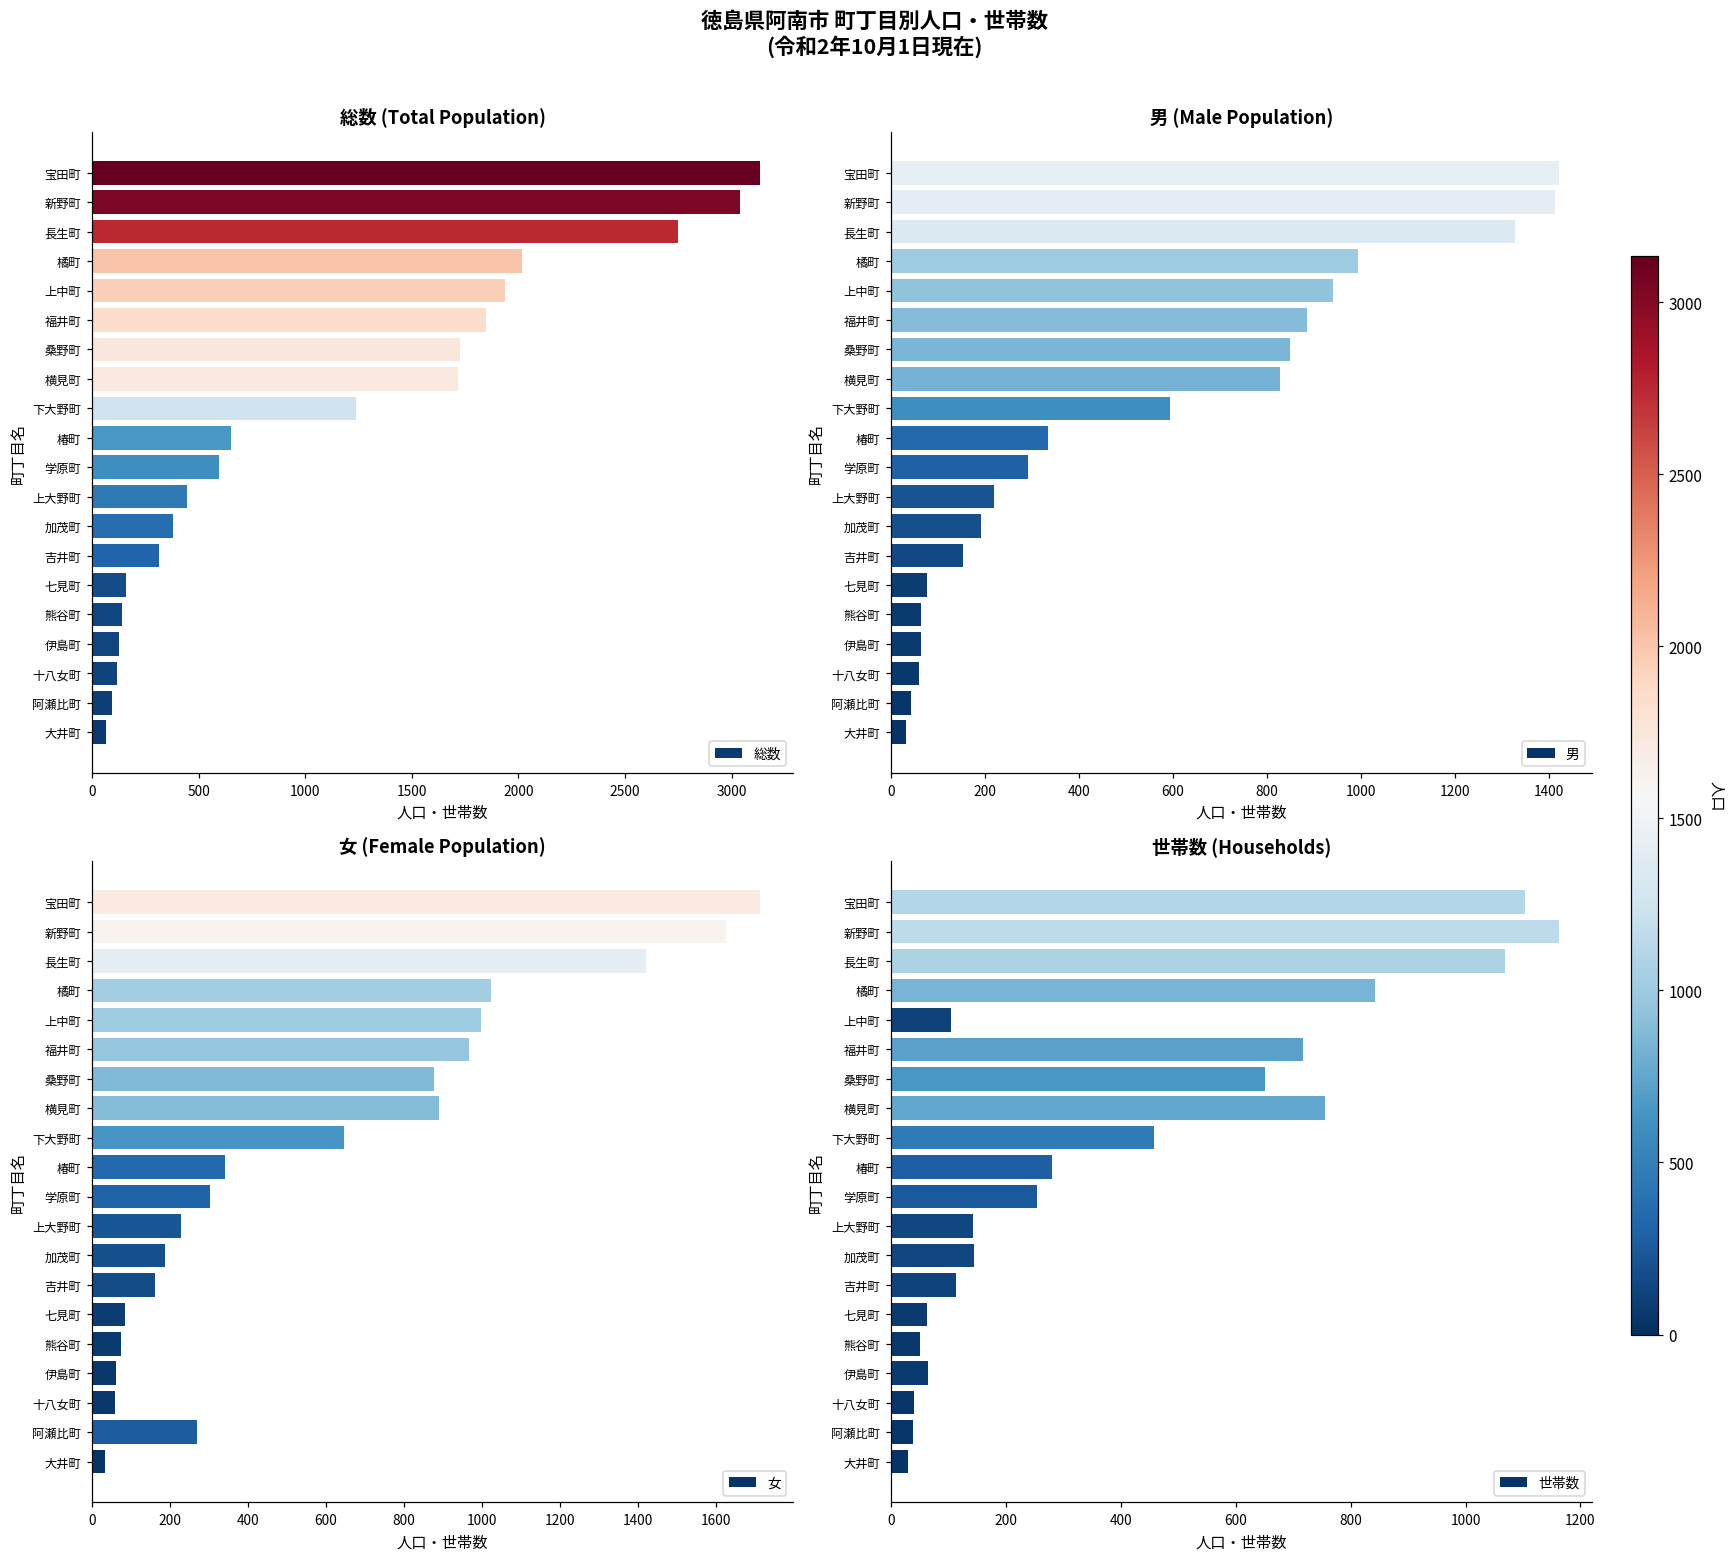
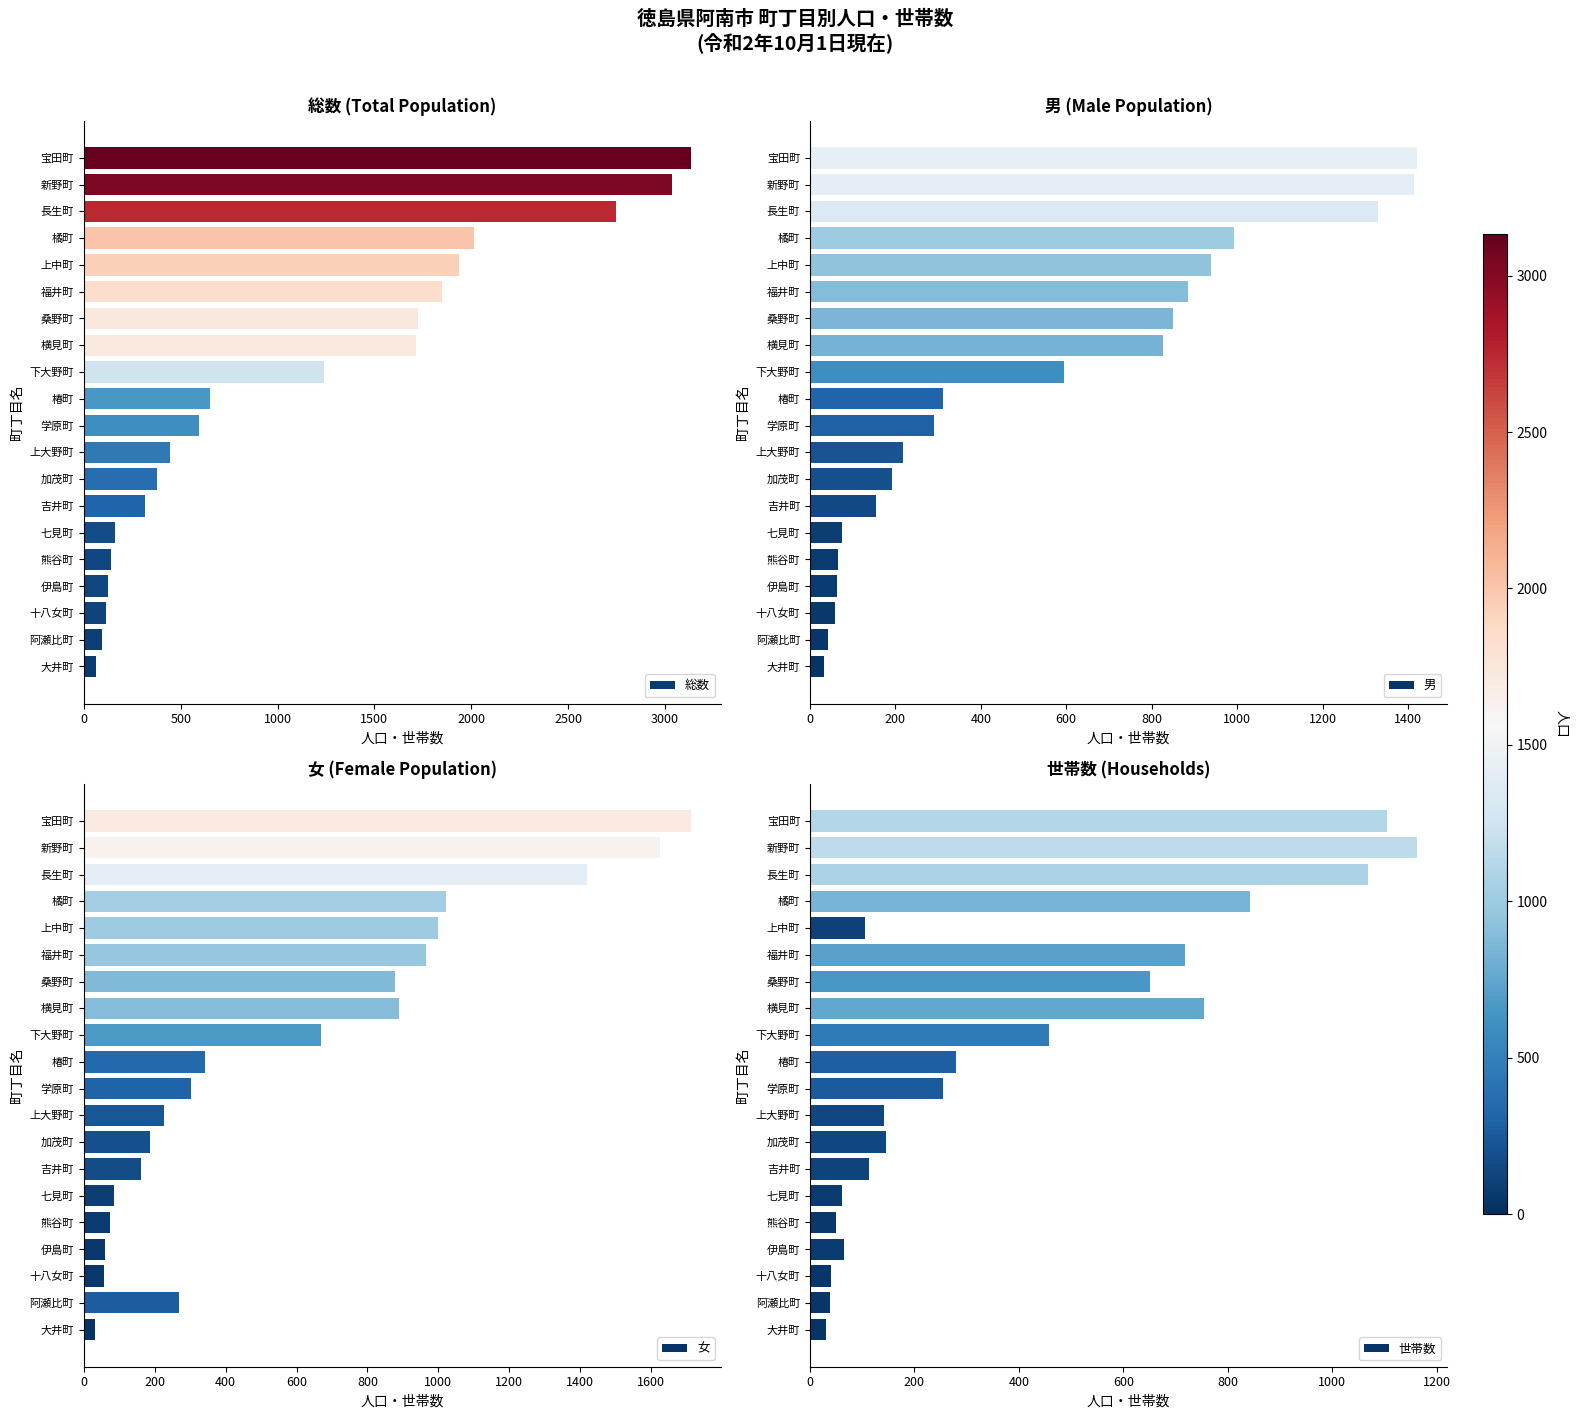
  {
    "総数 (Total Population)": {
      "宝田町": 3130,
      "新野町": 3040,
      "長生町": 2750,
      "橘町": 2020,
      "上中町": 1940,
      "福井町": 1850,
      "桑野町": 1730,
      "横見町": 1720,
      "下大野町": 1240,
      "椿町": 650,
      "学原町": 590,
      "上大野町": 450,
      "加茂町": 380,
      "吉井町": 310,
      "七見町": 160,
      "熊谷町": 140,
      "伊島町": 130,
      "十八女町": 120,
      "阿瀬比町": 90,
      "大井町": 70
    },
    "男 (Male Population)": {
      "宝田町": 1420,
      "新野町": 1410,
      "長生町": 1330,
      "橘町": 990,
      "上中町": 940,
      "福井町": 890,
      "桑野町": 850,
      "横見町": 830,
      "下大野町": 590,
-     "椿町": 330,
+     "椿町": 310,
      "学原町": 290,
      "上大野町": 220,
      "加茂町": 190,
      "吉井町": 150,
      "七見町": 80,
      "熊谷町": 70,
      "伊島町": 60,
      "十八女町": 60,
      "阿瀬比町": 40,
      "大井町": 30
    },
    "女 (Female Population)": {
      "宝田町": 1710,
      "新野町": 1630,
      "長生町": 1420,
      "橘町": 1020,
      "上中町": 1000,
      "福井町": 970,
      "桑野町": 880,
      "横見町": 890,
-     "下大野町": 650,
+     "下大野町": 670,
      "椿町": 340,
      "学原町": 300,
      "上大野町": 230,
      "加茂町": 190,
      "吉井町": 160,
      "七見町": 90,
      "熊谷町": 70,
      "伊島町": 60,
      "十八女町": 60,
      "阿瀬比町": 270,
      "大井町": 30
    },
    "世帯数 (Households)": {
      "宝田町": 1100,
      "新野町": 1160,
      "長生町": 1070,
      "橘町": 840,
      "上中町": 110,
      "福井町": 720,
      "桑野町": 650,
      "横見町": 760,
      "下大野町": 460,
      "椿町": 280,
      "学原町": 250,
      "上大野町": 140,
      "加茂町": 150,
      "吉井町": 110,
      "七見町": 60,
      "熊谷町": 50,
      "伊島町": 70,
      "十八女町": 40,
      "阿瀬比町": 40,
      "大井町": 30
    }
  }
